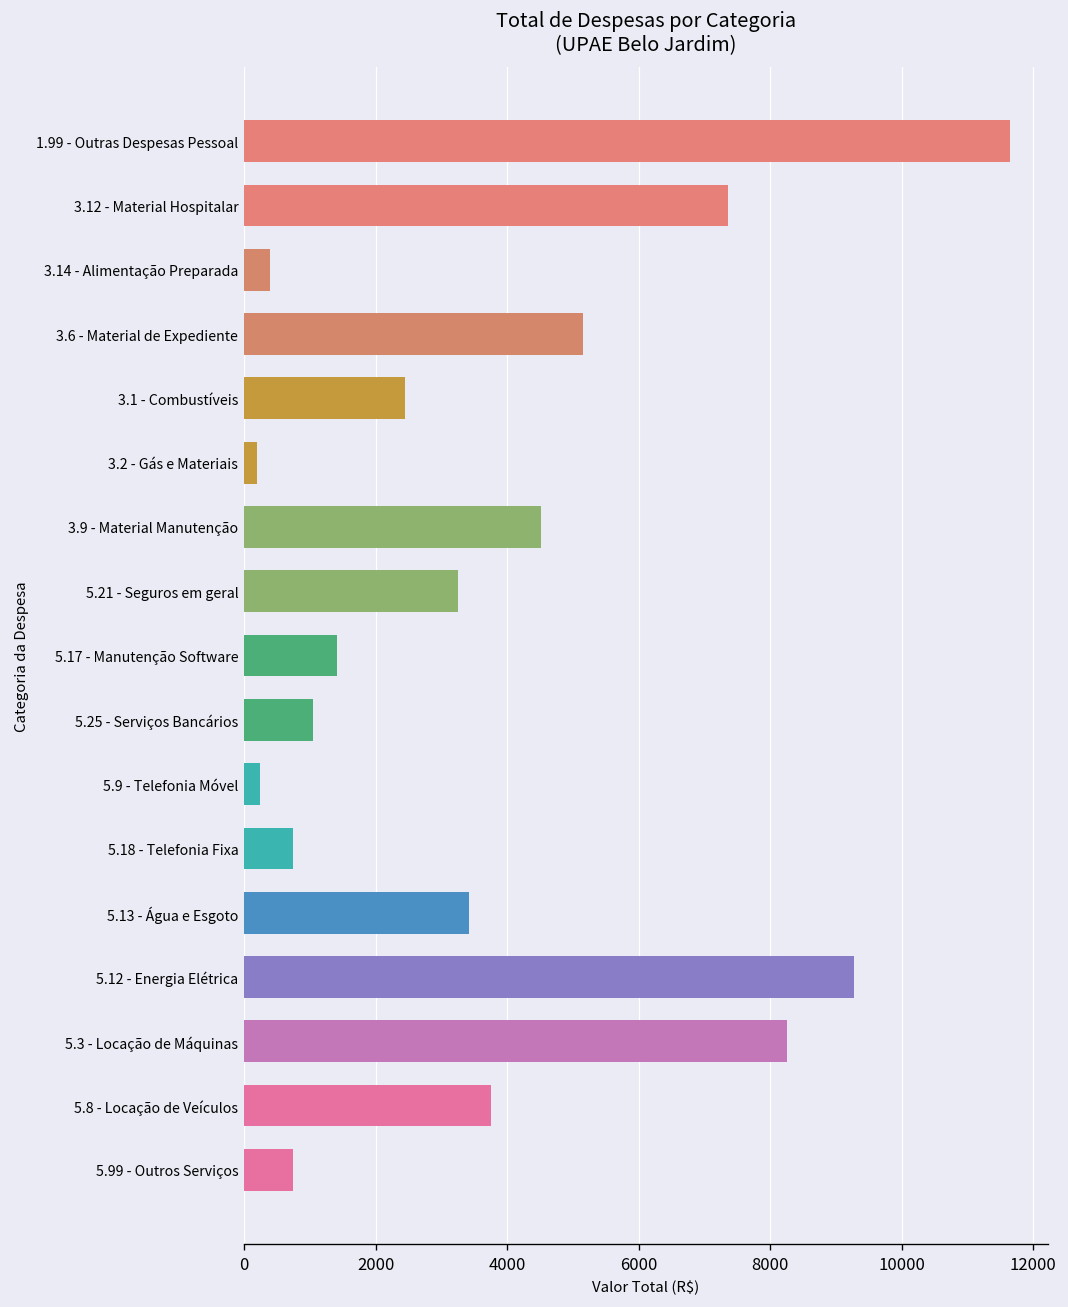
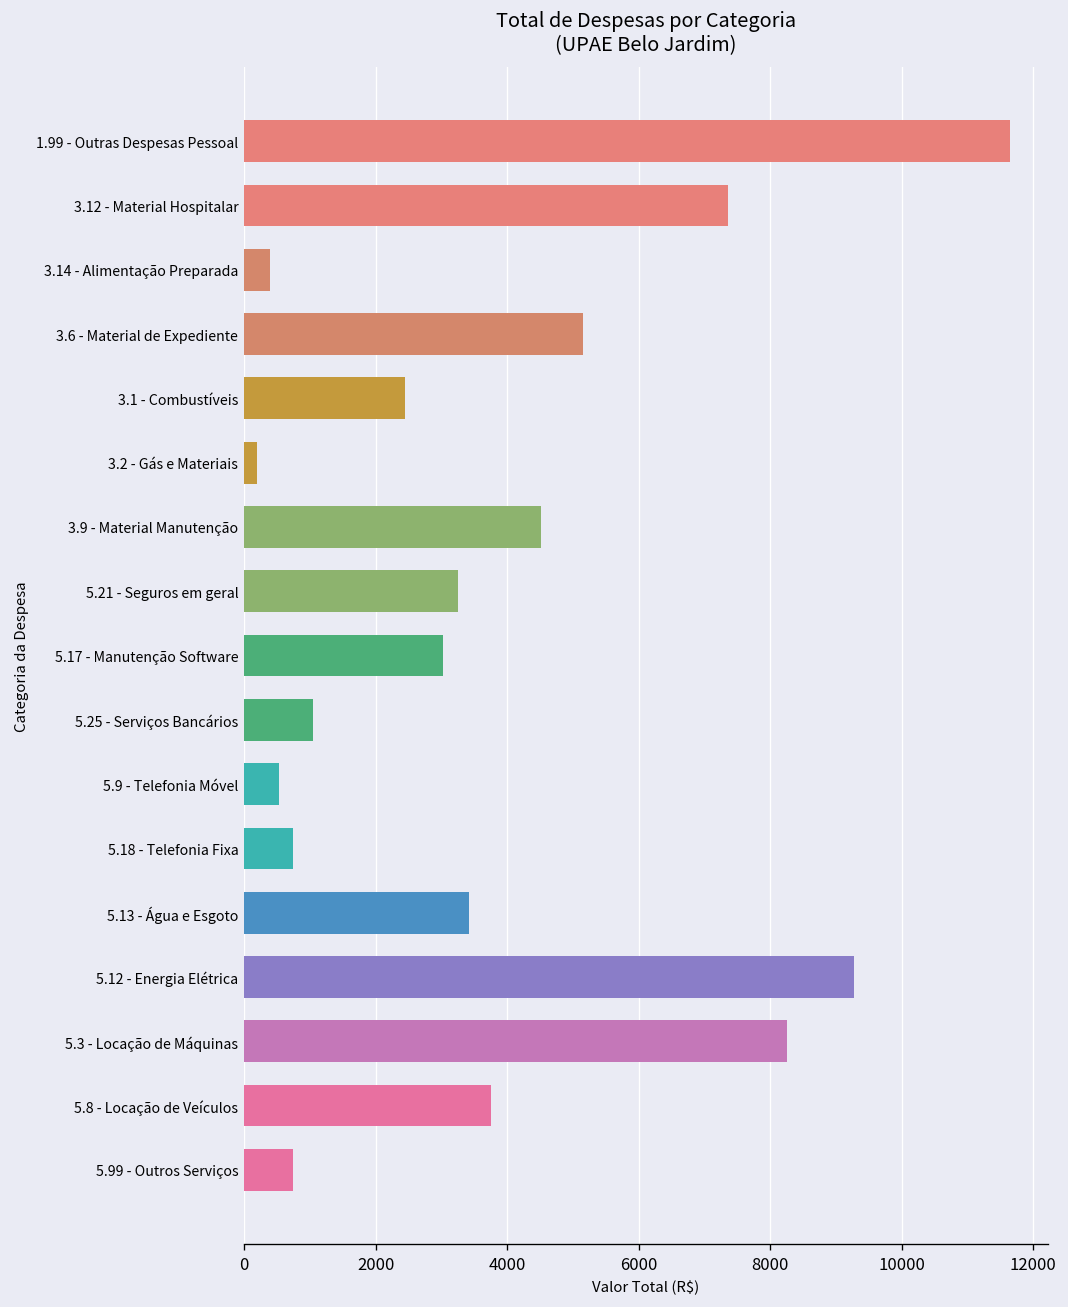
  {
    "1.99 - Outras Despesas Pessoal": 11600,
    "3.12 - Material Hospitalar": 7400,
    "3.14 - Alimentação Preparada": 400,
    "3.6 - Material de Expediente": 5200,
    "3.1 - Combustíveis": 2500,
    "3.2 - Gás e Materiais": 200,
    "3.9 - Material Manutenção": 4500,
    "5.21 - Seguros em geral": 3300,
-   "5.17 - Manutenção Software": 1400,
+   "5.17 - Manutenção Software": 3000,
    "5.25 - Serviços Bancários": 1000,
-   "5.9 - Telefonia Móvel": 200,
+   "5.9 - Telefonia Móvel": 500,
    "5.18 - Telefonia Fixa": 700,
    "5.13 - Água e Esgoto": 3400,
    "5.12 - Energia Elétrica": 9300,
    "5.3 - Locação de Máquinas": 8300,
    "5.8 - Locação de Veículos": 3800,
    "5.99 - Outros Serviços": 800
  }
